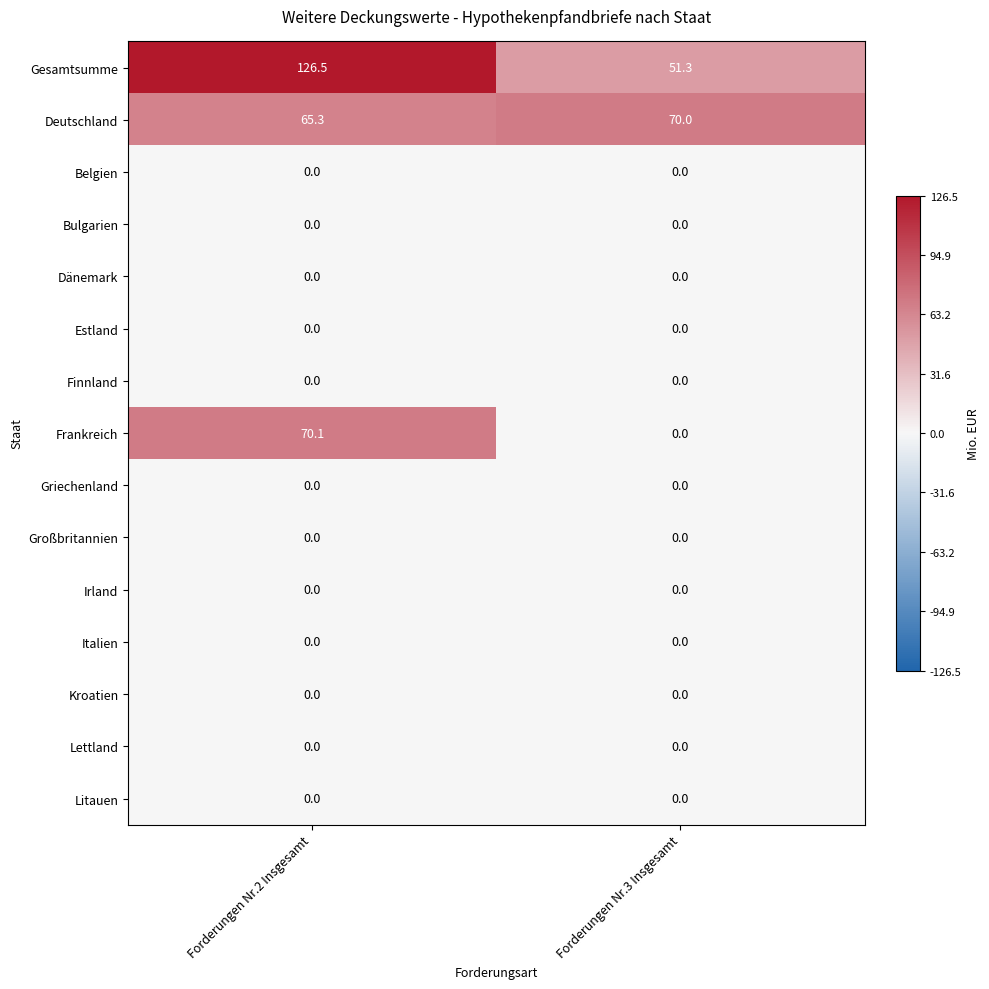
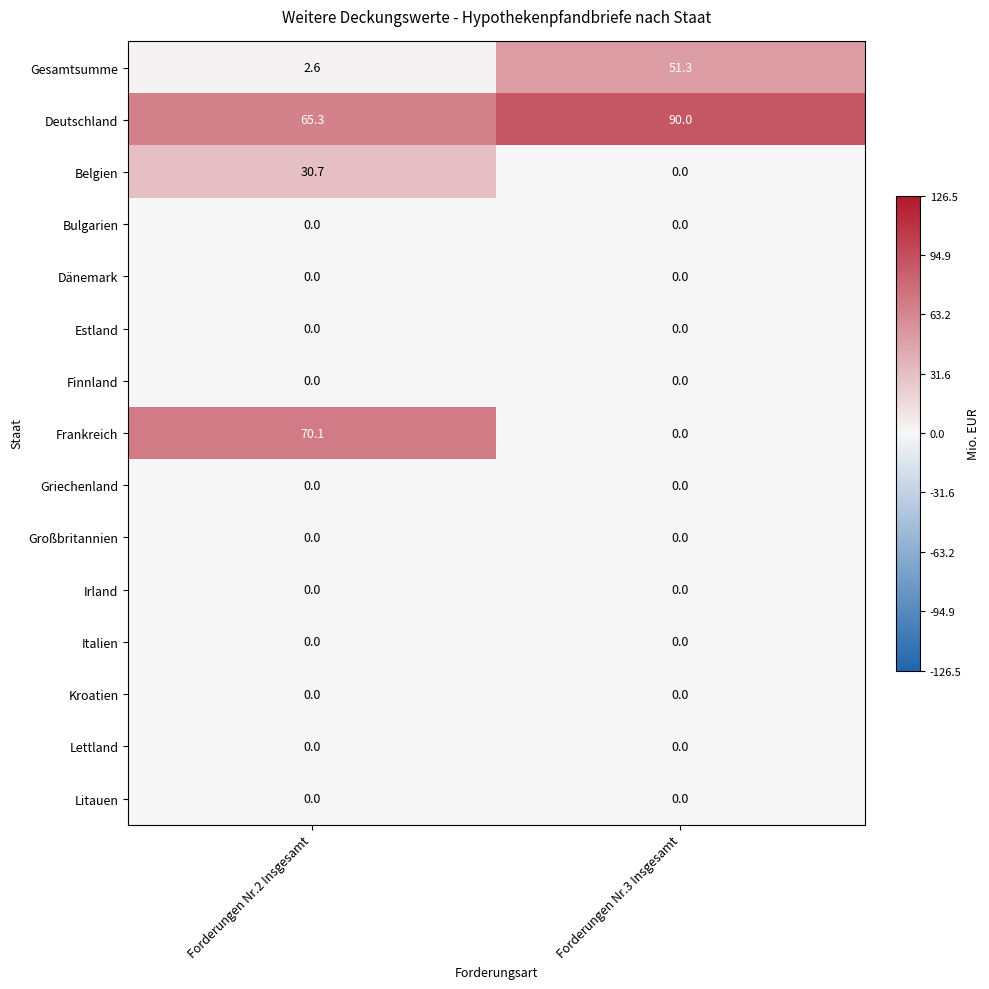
  {
    "Gesamtsumme": {
-     "Forderungen Nr.2 Insgesamt": 126.5,
+     "Forderungen Nr.2 Insgesamt": 2.6,
      "Forderungen Nr.3 Insgesamt": 51.3
    },
    "Deutschland": {
      "Forderungen Nr.2 Insgesamt": 65.3,
-     "Forderungen Nr.3 Insgesamt": 70.0
+     "Forderungen Nr.3 Insgesamt": 90.0
    },
    "Belgien": {
-     "Forderungen Nr.2 Insgesamt": 0.0,
+     "Forderungen Nr.2 Insgesamt": 30.7,
      "Forderungen Nr.3 Insgesamt": 0.0
    },
    "Bulgarien": {
      "Forderungen Nr.2 Insgesamt": 0.0,
      "Forderungen Nr.3 Insgesamt": 0.0
    },
    "Dänemark": {
      "Forderungen Nr.2 Insgesamt": 0.0,
      "Forderungen Nr.3 Insgesamt": 0.0
    },
    "Estland": {
      "Forderungen Nr.2 Insgesamt": 0.0,
      "Forderungen Nr.3 Insgesamt": 0.0
    },
    "Finnland": {
      "Forderungen Nr.2 Insgesamt": 0.0,
      "Forderungen Nr.3 Insgesamt": 0.0
    },
    "Frankreich": {
      "Forderungen Nr.2 Insgesamt": 70.1,
      "Forderungen Nr.3 Insgesamt": 0.0
    },
    "Griechenland": {
      "Forderungen Nr.2 Insgesamt": 0.0,
      "Forderungen Nr.3 Insgesamt": 0.0
    },
    "Großbritannien": {
      "Forderungen Nr.2 Insgesamt": 0.0,
      "Forderungen Nr.3 Insgesamt": 0.0
    },
    "Irland": {
      "Forderungen Nr.2 Insgesamt": 0.0,
      "Forderungen Nr.3 Insgesamt": 0.0
    },
    "Italien": {
      "Forderungen Nr.2 Insgesamt": 0.0,
      "Forderungen Nr.3 Insgesamt": 0.0
    },
    "Kroatien": {
      "Forderungen Nr.2 Insgesamt": 0.0,
      "Forderungen Nr.3 Insgesamt": 0.0
    },
    "Lettland": {
      "Forderungen Nr.2 Insgesamt": 0.0,
      "Forderungen Nr.3 Insgesamt": 0.0
    },
    "Litauen": {
      "Forderungen Nr.2 Insgesamt": 0.0,
      "Forderungen Nr.3 Insgesamt": 0.0
    }
  }
